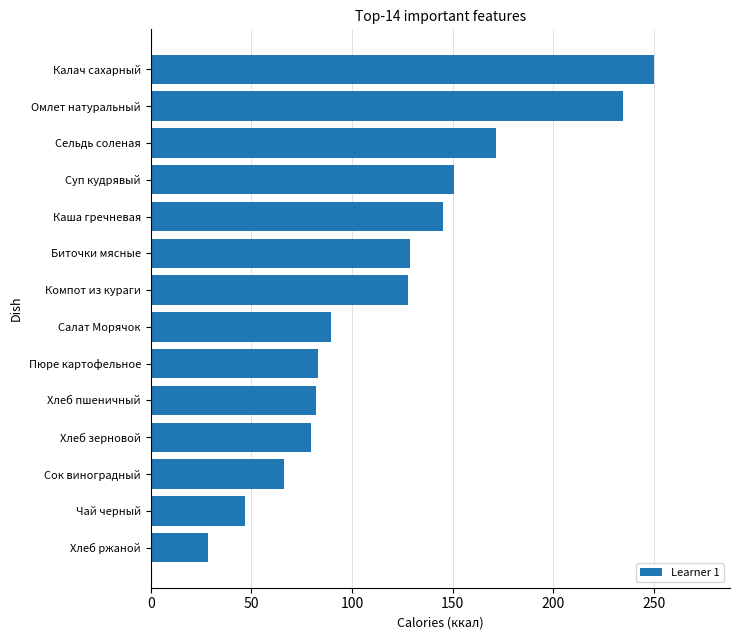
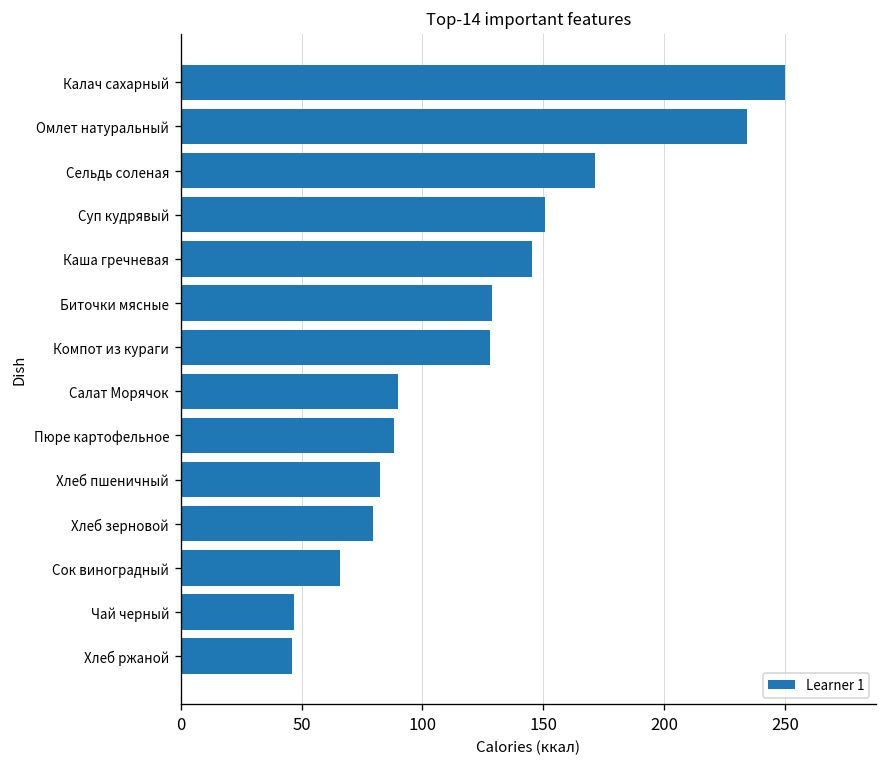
  {
    "Калач сахарный": 250,
    "Омлет натуральный": 235,
    "Сельдь соленая": 172,
    "Суп кудрявый": 151,
    "Каша гречневая": 145,
    "Биточки мясные": 129,
    "Компот из кураги": 128,
    "Салат Морячок": 90,
-   "Пюре картофельное": 83,
+   "Пюре картофельное": 88,
    "Хлеб пшеничный": 82,
    "Хлеб зерновой": 80,
    "Сок виноградный": 66,
    "Чай черный": 47,
-   "Хлеб ржаной": 28
+   "Хлеб ржаной": 46
  }
